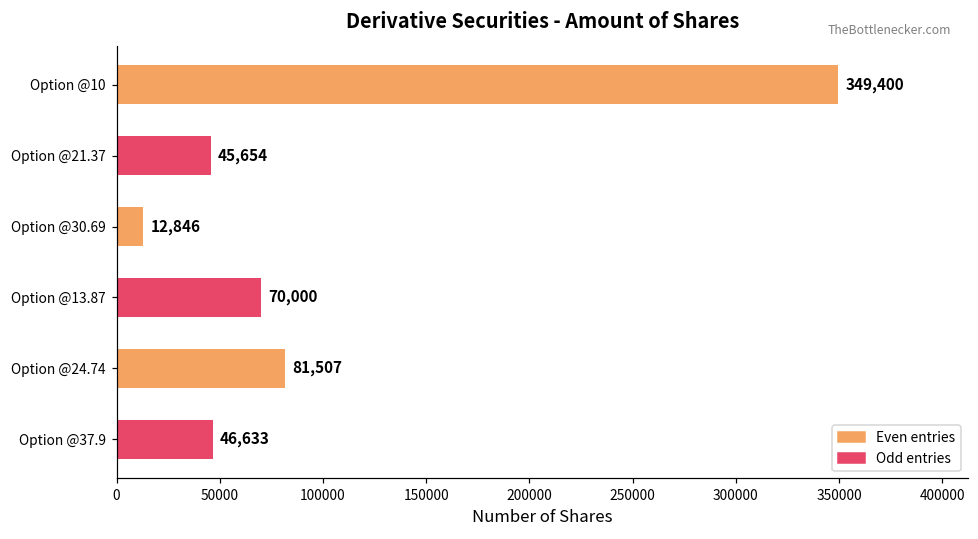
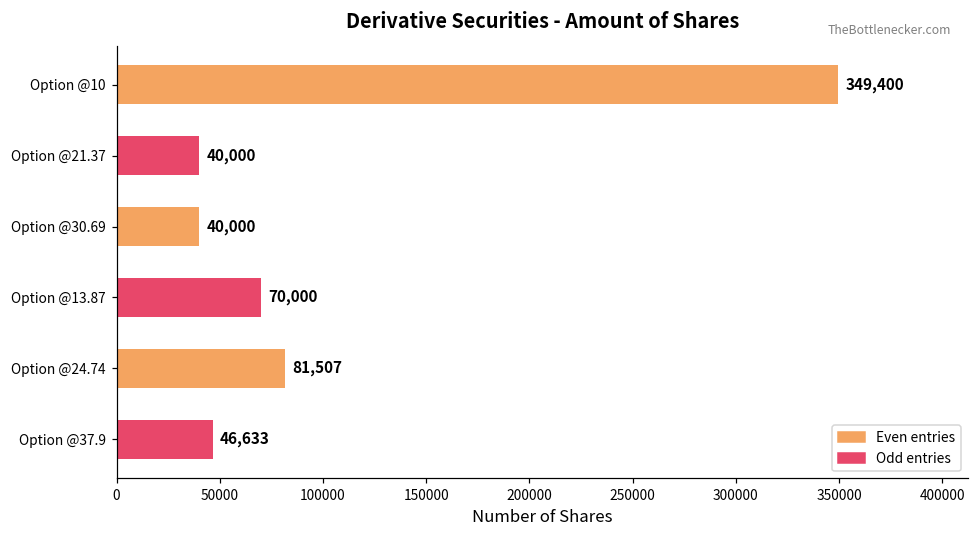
  {
    "Option @10": "349,400",
-   "Option @21.37": "45,654",
-   "Option @30.69": "12,846",
+   "Option @21.37": "40,000",
+   "Option @30.69": "40,000",
    "Option @13.87": "70,000",
    "Option @24.74": "81,507",
    "Option @37.9": "46,633"
  }
